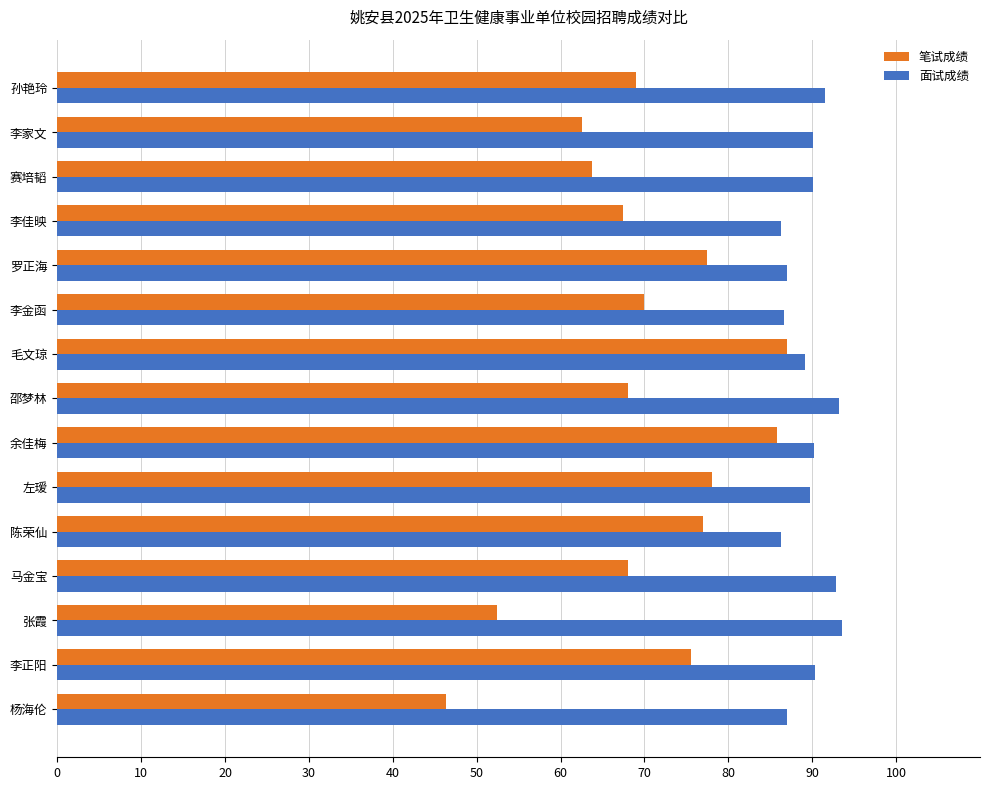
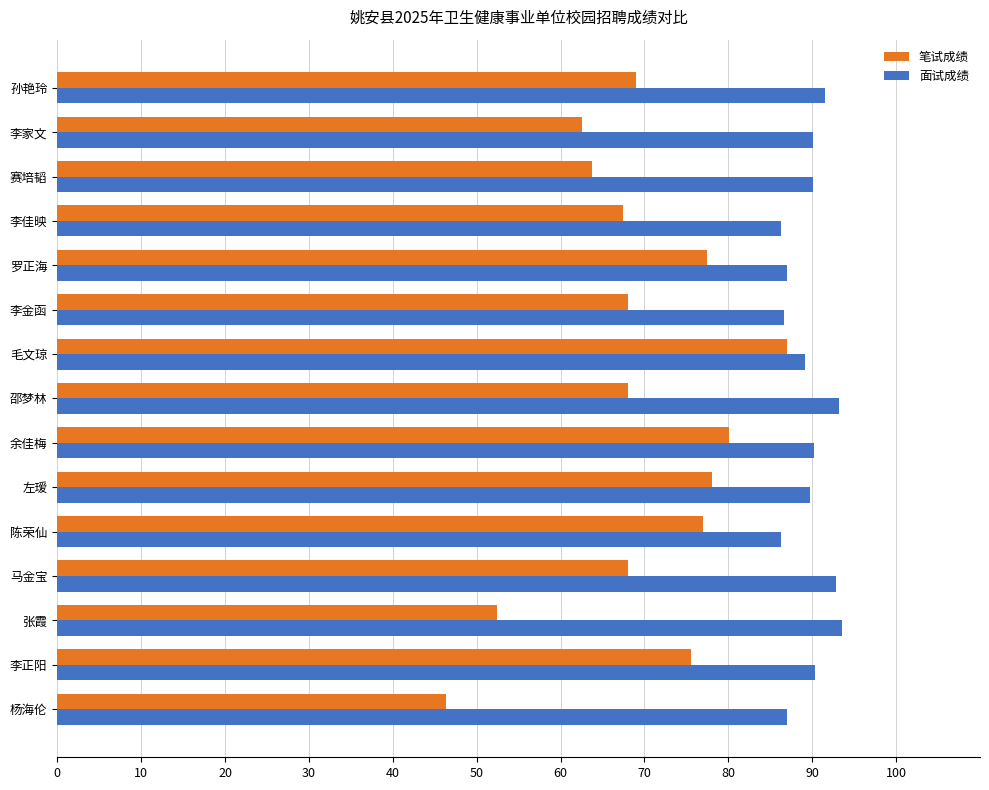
  {
    "笔试成绩": {
      "孙艳玲": 69,
      "李家文": 63,
      "赛培韬": 64,
      "李佳映": 68,
      "罗正海": 78,
-     "李金函": 70,
+     "李金函": 68,
      "毛文琼": 87,
      "邵梦林": 68,
-     "余佳梅": 86,
+     "余佳梅": 80,
      "左瑷": 78,
      "陈荣仙": 77,
      "马金宝": 68,
      "张霞": 52,
      "李正阳": 76,
      "杨海伦": 46
    },
    "面试成绩": {
      "孙艳玲": 92,
      "李家文": 90,
      "赛培韬": 90,
      "李佳映": 86,
      "罗正海": 87,
      "李金函": 87,
      "毛文琼": 89,
      "邵梦林": 93,
      "余佳梅": 90,
      "左瑷": 90,
      "陈荣仙": 86,
      "马金宝": 93,
      "张霞": 94,
      "李正阳": 90,
      "杨海伦": 87
    }
  }
